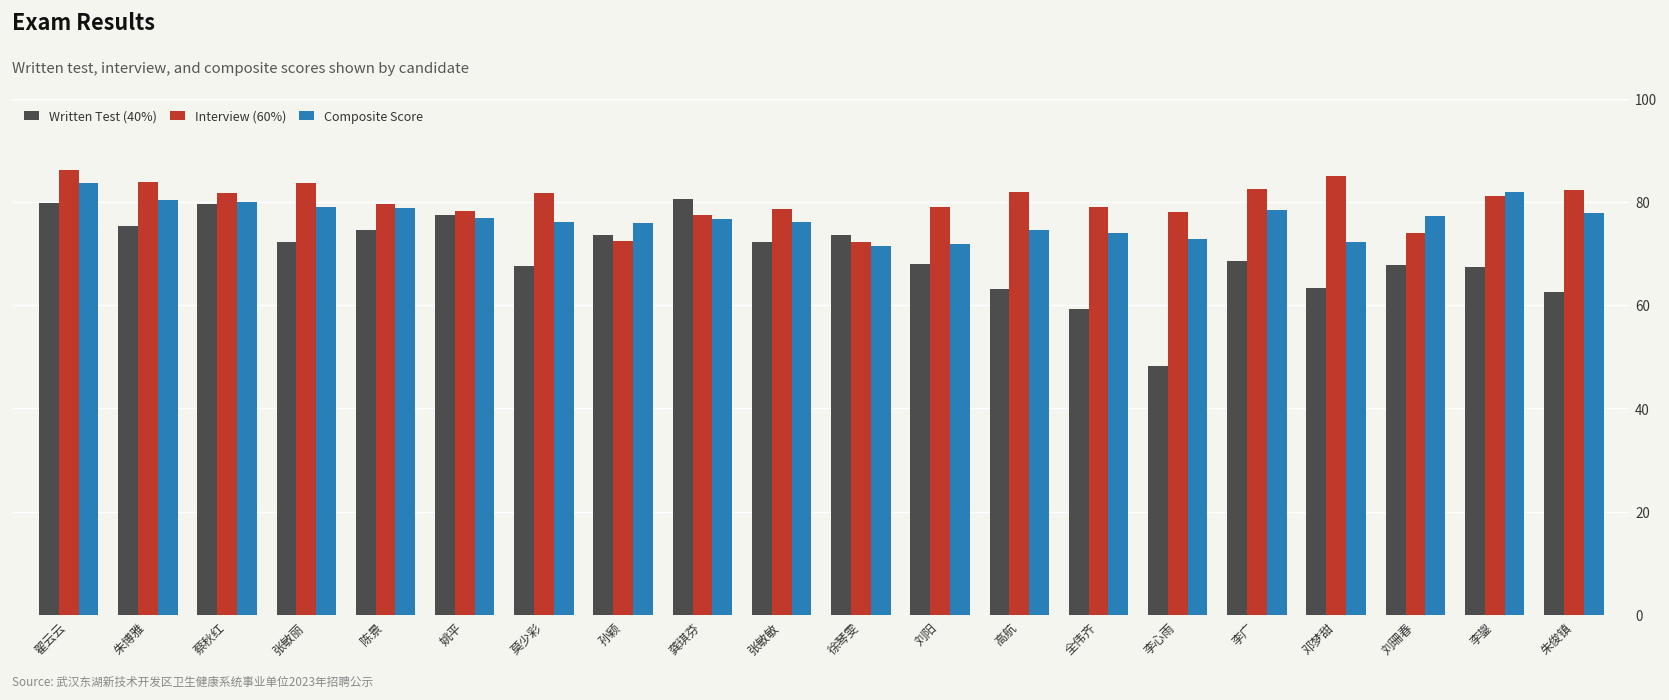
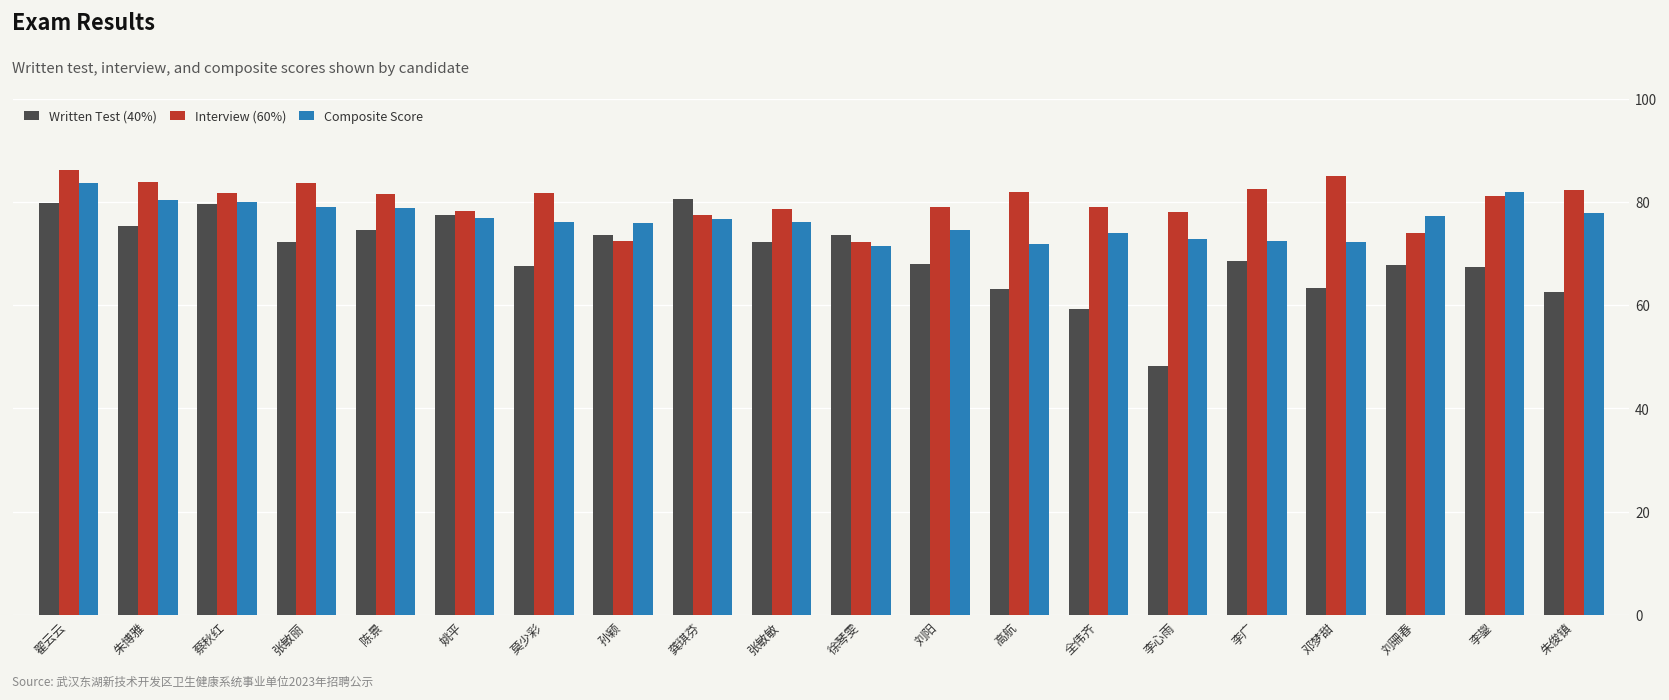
  {
    "Written Test (40%)": {
      "翟云云": 80,
      "朱博雅": 75,
      "蔡秋红": 80,
      "张敏丽": 72,
      "陈景": 75,
      "姚平": 77,
      "莫少彩": 68,
      "孙颖": 74,
      "龚琪芬": 81,
      "张敏敏": 72,
      "徐琴雯": 74,
      "刘阳": 68,
      "高航": 63,
      "全伟齐": 59,
      "李心雨": 48,
      "李广": 69,
      "邓梦甜": 63,
      "刘珊春": 68,
      "李鋆": 67,
      "朱俊镇": 63
    },
    "Interview (60%)": {
      "翟云云": 86,
      "朱博雅": 84,
      "蔡秋红": 82,
      "张敏丽": 84,
-     "陈景": 80,
+     "陈景": 82,
      "姚平": 78,
      "莫少彩": 82,
      "孙颖": 72,
      "龚琪芬": 77,
      "张敏敏": 79,
      "徐琴雯": 72,
      "刘阳": 79,
      "高航": 82,
      "全伟齐": 79,
      "李心雨": 78,
      "李广": 83,
      "邓梦甜": 85,
      "刘珊春": 74,
      "李鋆": 81,
      "朱俊镇": 82
    },
    "Composite Score": {
      "翟云云": 84,
      "朱博雅": 80,
      "蔡秋红": 80,
      "张敏丽": 79,
      "陈景": 79,
      "姚平": 77,
      "莫少彩": 76,
      "孙颖": 76,
      "龚琪芬": 77,
      "张敏敏": 76,
      "徐琴雯": 71,
-     "刘阳": 72,
-     "高航": 74,
+     "刘阳": 75,
+     "高航": 72,
      "全伟齐": 74,
      "李心雨": 73,
-     "李广": 79,
+     "李广": 72,
      "邓梦甜": 72,
      "刘珊春": 77,
      "李鋆": 82,
      "朱俊镇": 78
    }
  }
